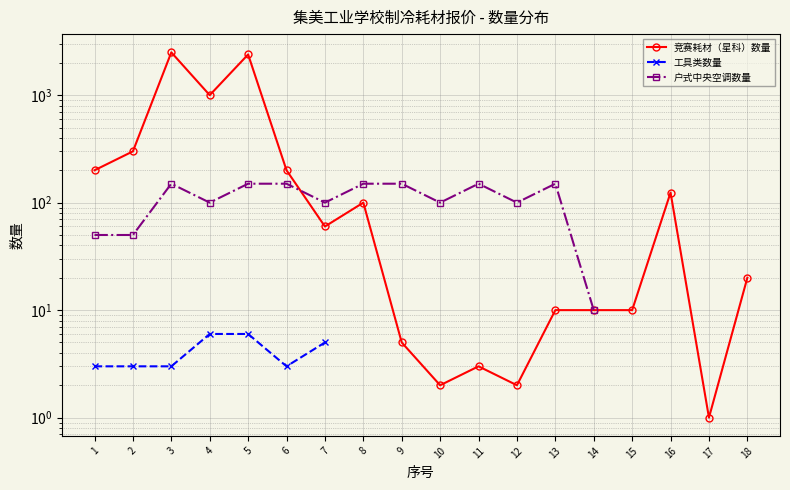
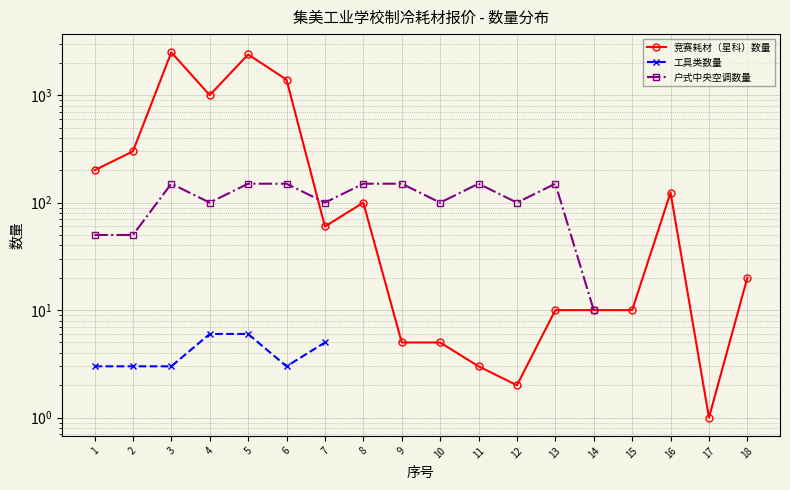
  {
    "竞赛耗材（星科）数量": {
      "1": 200,
      "2": 300,
      "3": 2500,
      "4": 1000,
      "5": 2400,
-     "6": 200,
+     "6": 1400,
      "7": 60,
      "8": 100,
      "9": 5,
-     "10": 2,
+     "10": 5,
      "11": 3,
      "12": 2,
      "13": 10,
      "15": 10,
      "16": 120,
      "17": 1,
      "18": 20
    },
    "工具类数量": {
      "1": 3,
      "2": 3,
      "3": 3,
      "4": 6,
      "5": 6,
      "6": 3,
      "7": 5
    },
    "户式中央空调数量": {
      "1": 50,
      "2": 50,
      "3": 150,
      "4": 100,
      "5": 150,
      "6": 150,
      "7": 100,
      "8": 150,
      "9": 150,
      "10": 100,
      "11": 150,
      "12": 100,
      "13": 150
    }
  }
